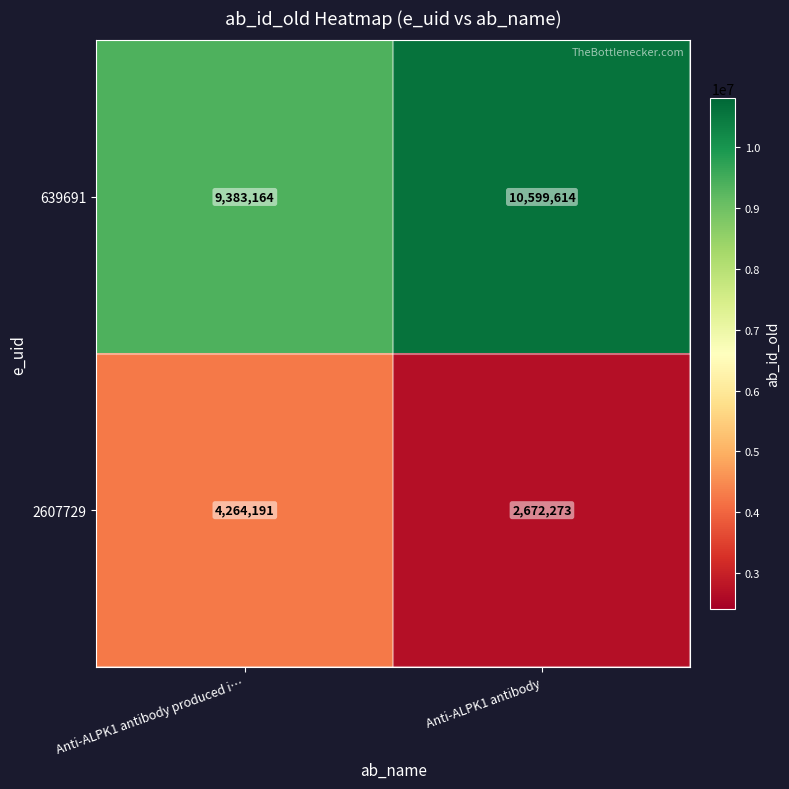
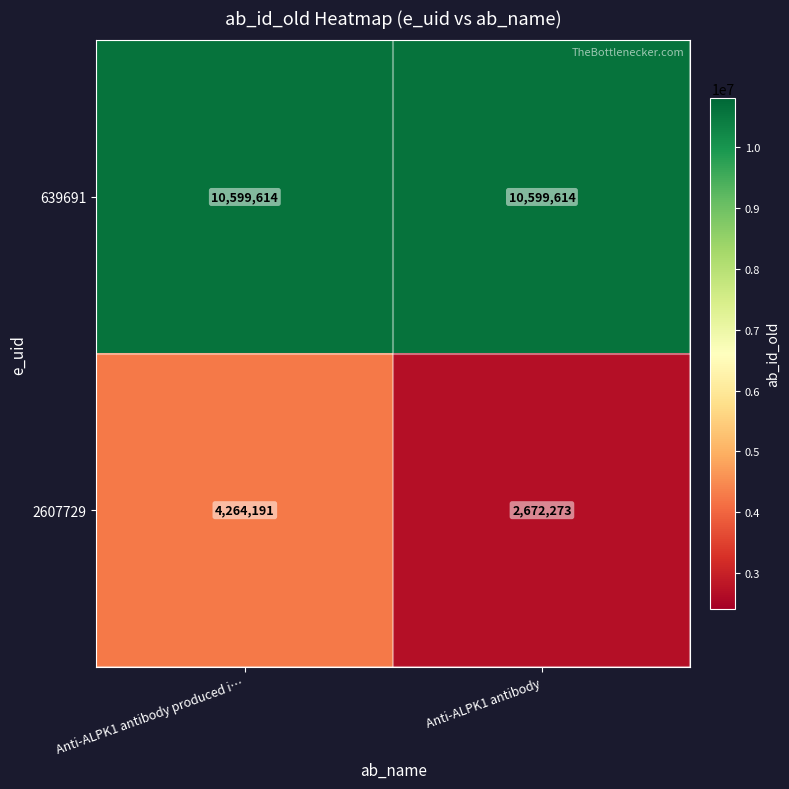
  {
    "639691": {
-     "Anti-ALPK1 antibody produced i…": "9,383,164"
+     "Anti-ALPK1 antibody produced i…": "10,599,614"
    }
  }
